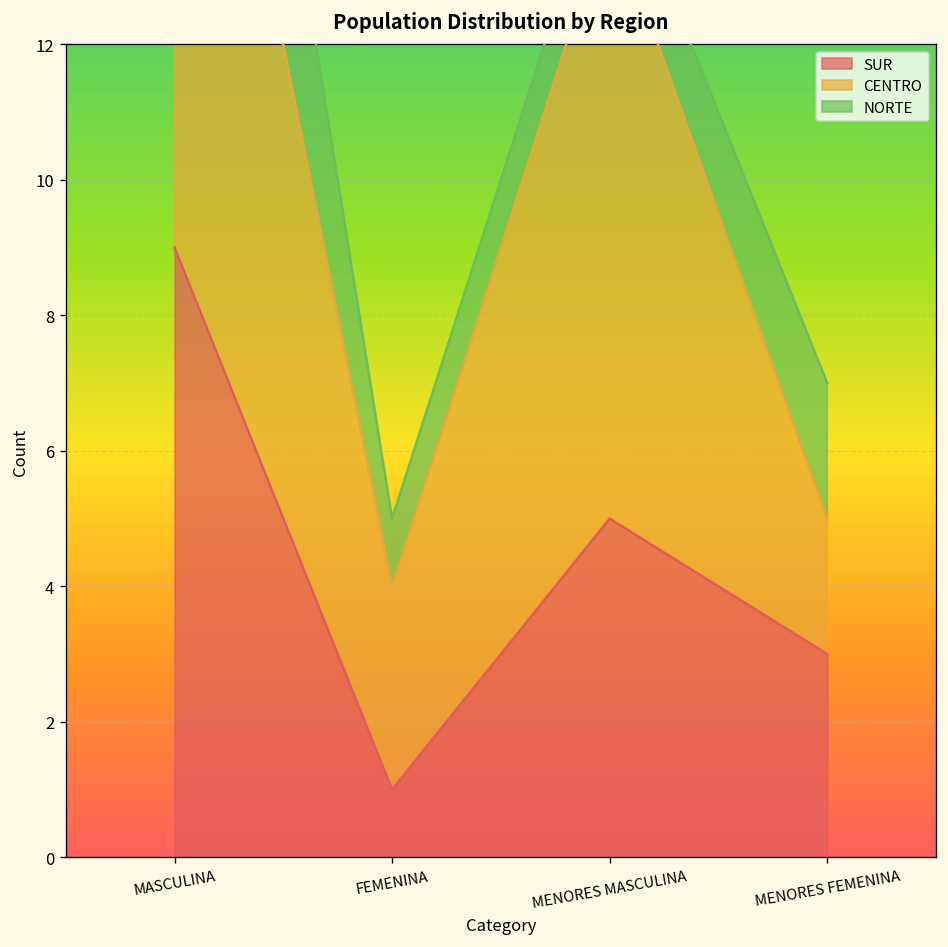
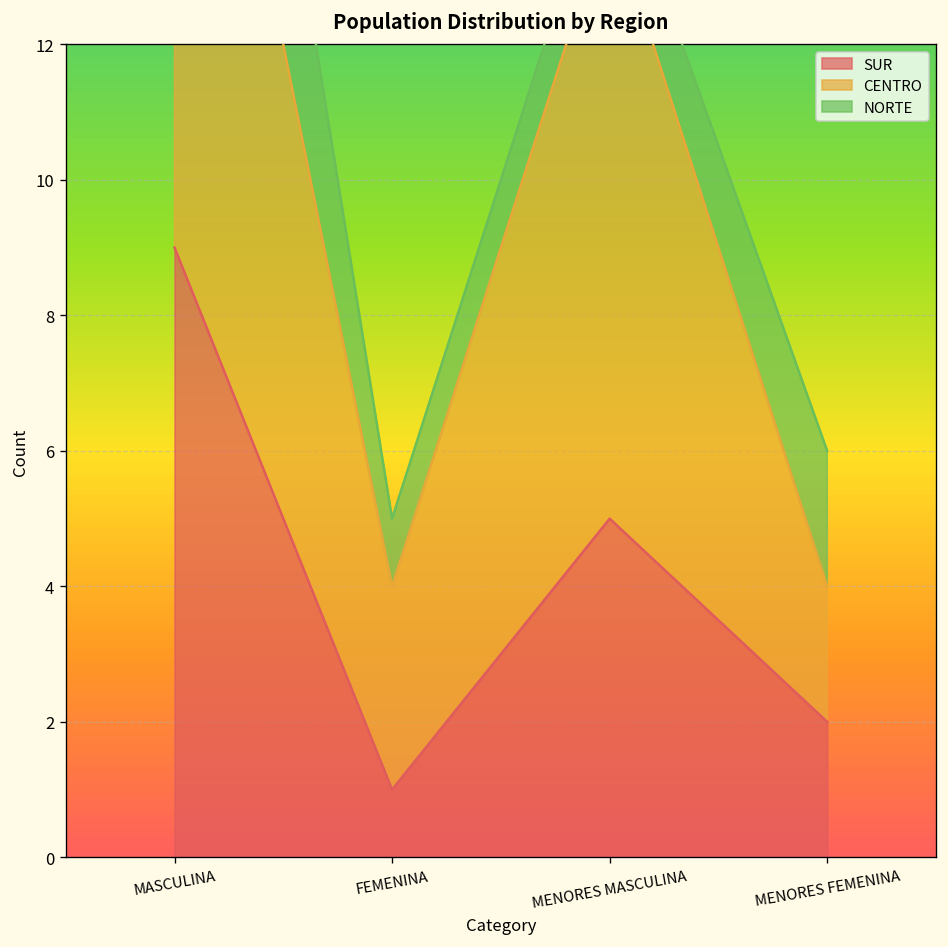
  {
    "SUR": {
      "MASCULINA": 9,
      "FEMENINA": 1,
      "MENORES MASCULINA": 5,
-     "MENORES FEMENINA": 3
+     "MENORES FEMENINA": 2
    },
    "CENTRO": {
      "FEMENINA": 3,
      "MENORES FEMENINA": 2
    },
    "NORTE": {
      "FEMENINA": 1,
      "MENORES FEMENINA": 2
    }
  }
